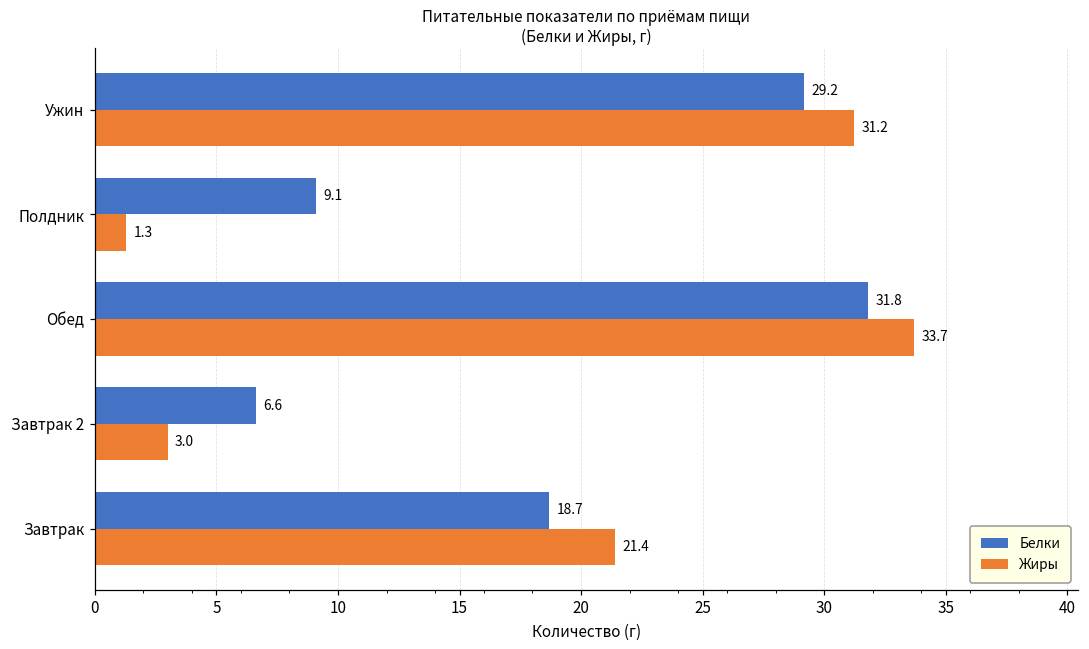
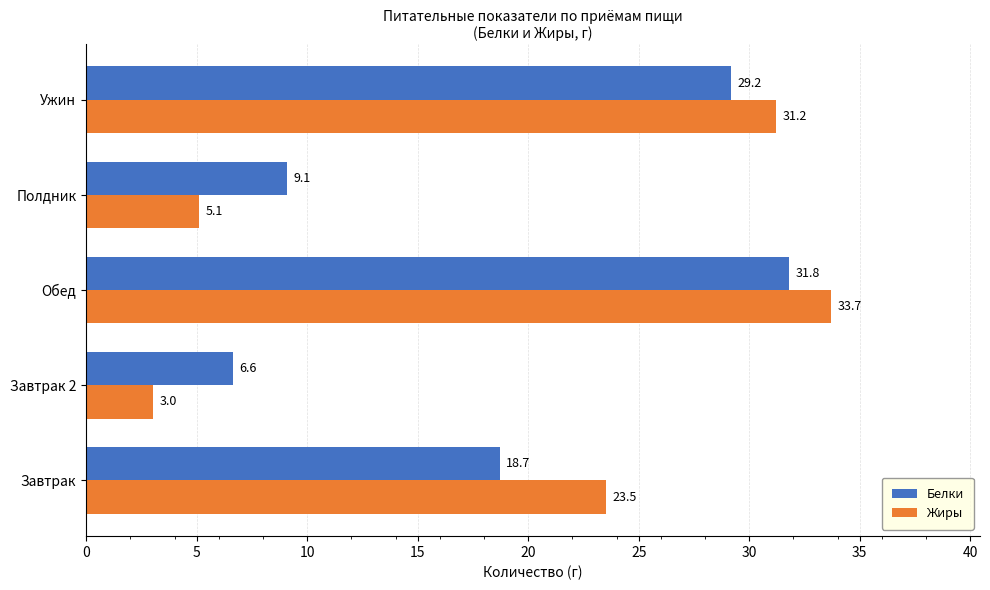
  {
    "Белки": {
      "Ужин": 29.2,
      "Полдник": 9.1,
      "Обед": 31.8,
      "Завтрак 2": 6.6,
      "Завтрак": 18.7
    },
    "Жиры": {
      "Ужин": 31.2,
-     "Полдник": 1.3,
+     "Полдник": 5.1,
      "Обед": 33.7,
      "Завтрак 2": 3.0,
-     "Завтрак": 21.4
+     "Завтрак": 23.5
    }
  }
